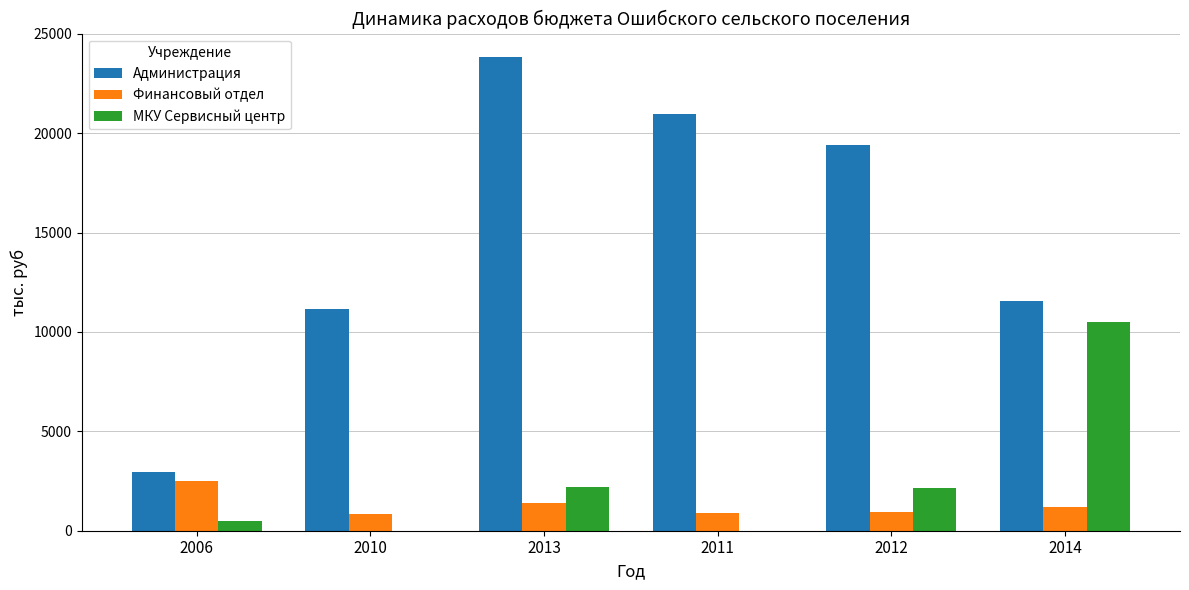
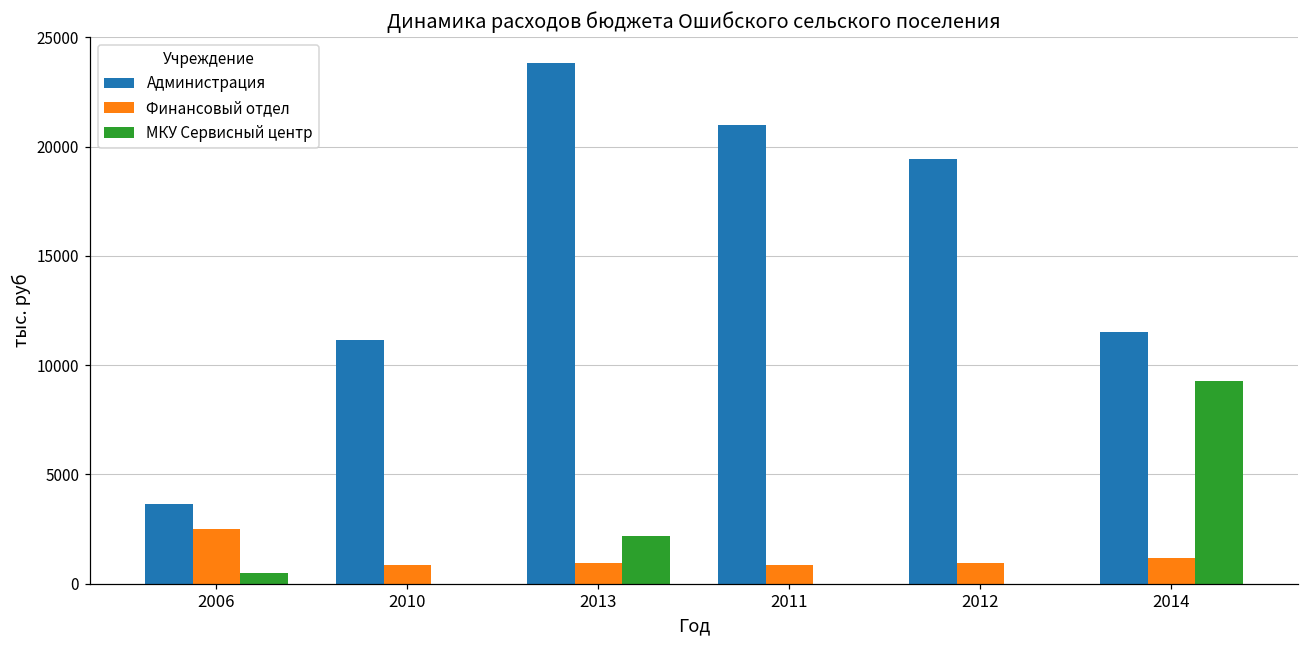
  {
    "Администрация": {
-     "2006": 3000,
+     "2006": 3600,
      "2010": 11100,
      "2013": 23800,
      "2011": 21000,
      "2012": 19400,
      "2014": 11500
    },
    "Финансовый отдел": {
      "2006": 2500,
      "2010": 800,
-     "2013": 1400,
+     "2013": 1000,
      "2011": 900,
      "2012": 1000,
      "2014": 1200
    },
    "МКУ Сервисный центр": {
      "2006": 500,
      "2010": 0,
      "2013": 2200,
      "2011": 0,
-     "2012": 2200,
-     "2014": 10500
+     "2012": 0,
+     "2014": 9300
    }
  }
